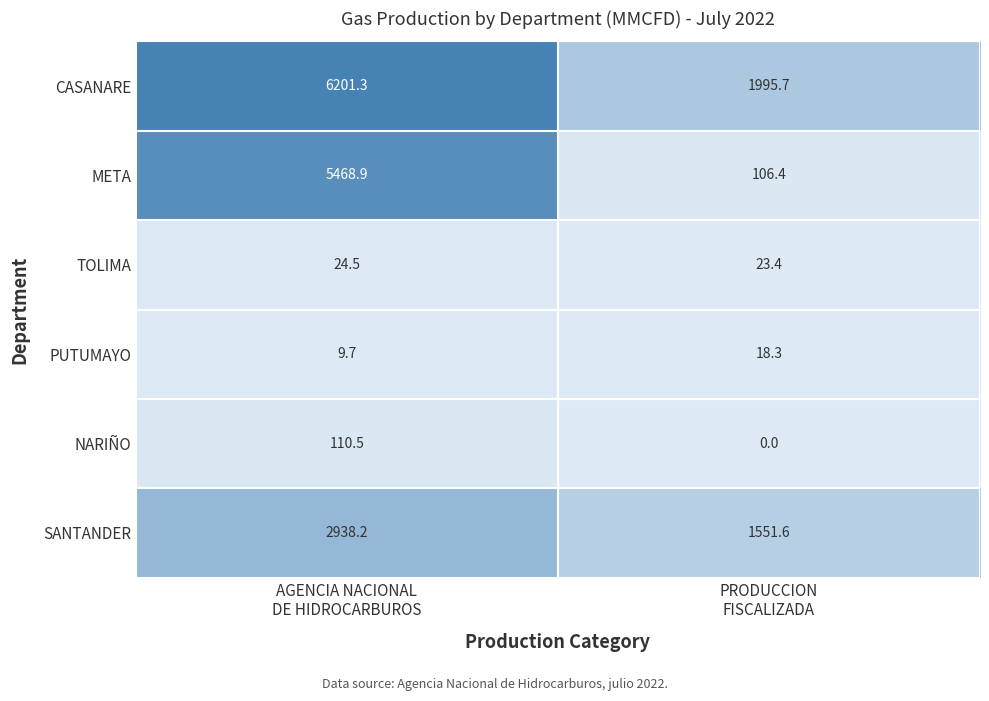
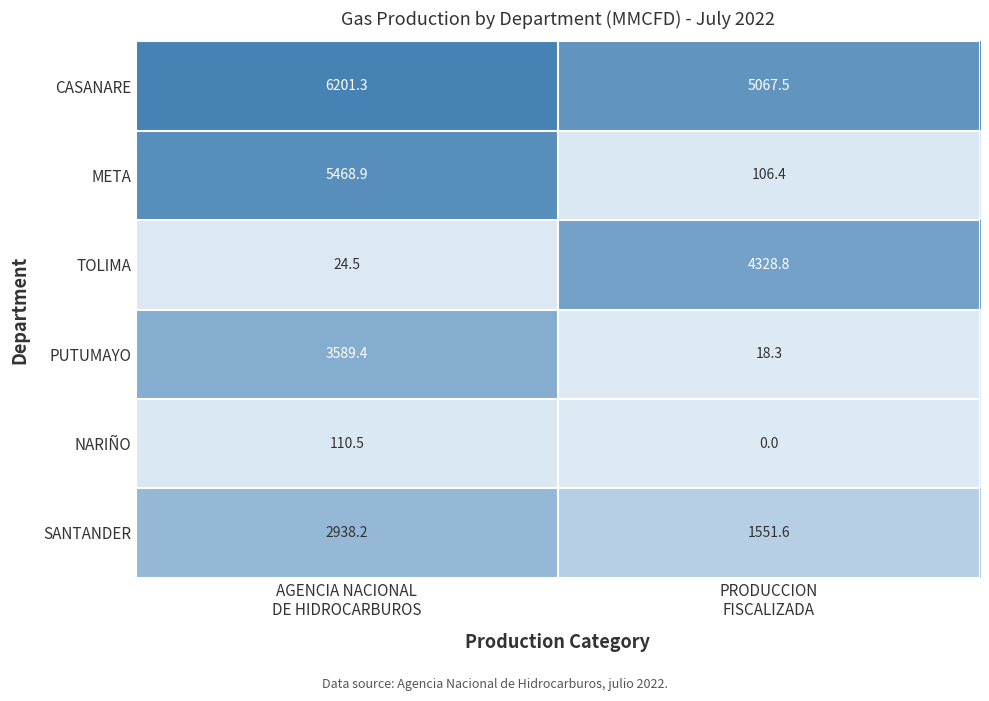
  {
    "CASANARE": {
      "AGENCIA NACIONAL DE HIDROCARBUROS": 6201.3,
-     "PRODUCCION FISCALIZADA": 1995.7
+     "PRODUCCION FISCALIZADA": 5067.5
    },
    "META": {
      "AGENCIA NACIONAL DE HIDROCARBUROS": 5468.9,
      "PRODUCCION FISCALIZADA": 106.4
    },
    "TOLIMA": {
      "AGENCIA NACIONAL DE HIDROCARBUROS": 24.5,
-     "PRODUCCION FISCALIZADA": 23.4
+     "PRODUCCION FISCALIZADA": 4328.8
    },
    "PUTUMAYO": {
-     "AGENCIA NACIONAL DE HIDROCARBUROS": 9.7,
+     "AGENCIA NACIONAL DE HIDROCARBUROS": 3589.4,
      "PRODUCCION FISCALIZADA": 18.3
    },
    "NARIÑO": {
      "AGENCIA NACIONAL DE HIDROCARBUROS": 110.5,
      "PRODUCCION FISCALIZADA": 0.0
    },
    "SANTANDER": {
      "AGENCIA NACIONAL DE HIDROCARBUROS": 2938.2,
      "PRODUCCION FISCALIZADA": 1551.6
    }
  }
